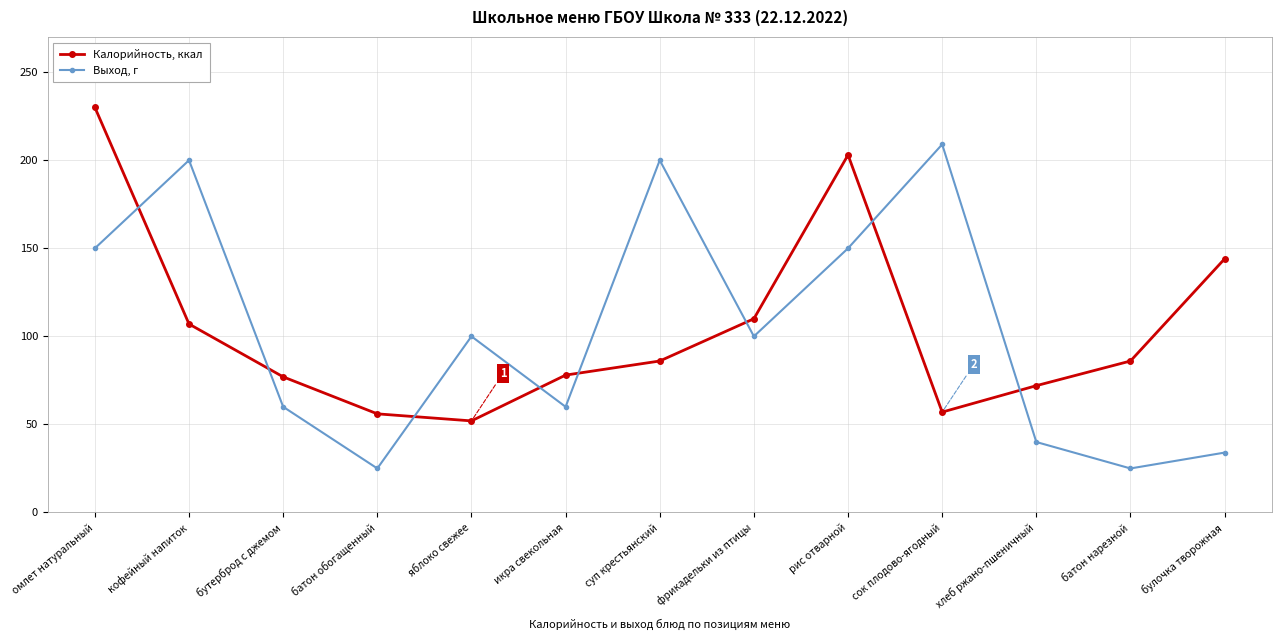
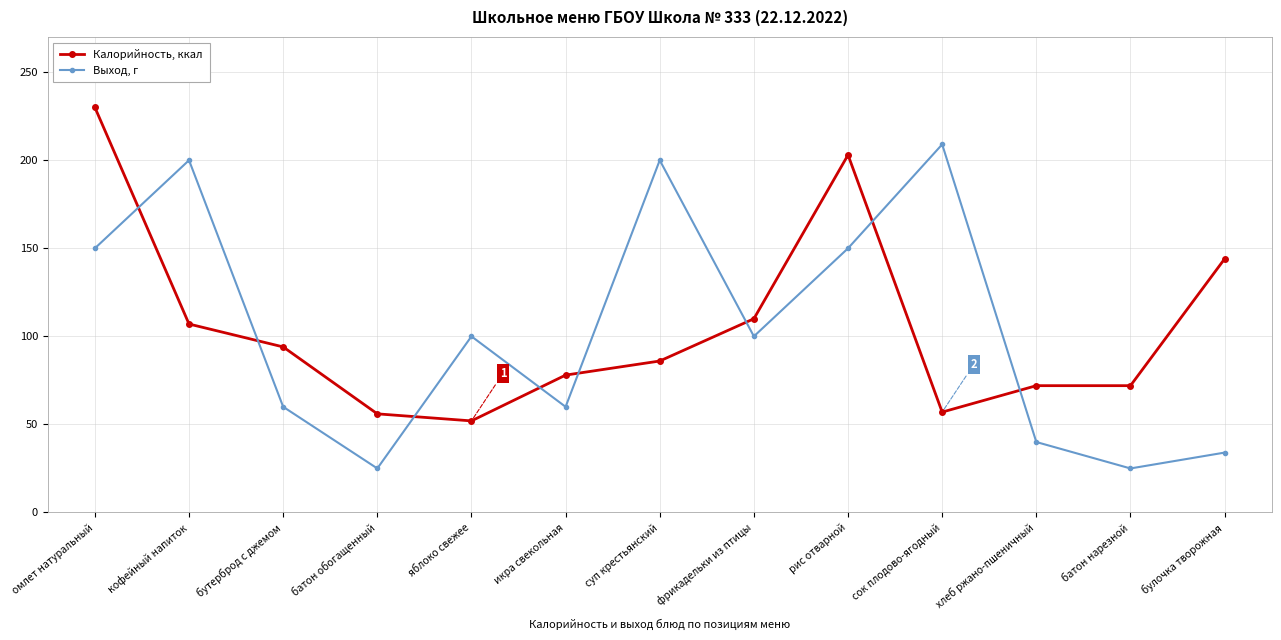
  {
    "Калорийность, ккал": {
      "омлет натуральный": 230,
      "кофейный напиток": 107,
-     "бутерброд с джемом": 77,
+     "бутерброд с джемом": 94,
      "батон обогащенный": 56,
      "яблоко свежее": 52,
      "икра свекольная": 78,
      "суп крестьянский": 86,
      "фрикадельки из птицы": 110,
      "рис отварной": 203,
      "сок плодово-ягодный": 57,
      "хлеб ржано-пшеничный": 72,
-     "батон нарезной": 86,
+     "батон нарезной": 72,
      "булочка творожная": 144
    },
    "Выход, г": {
      "омлет натуральный": 150,
      "кофейный напиток": 200,
      "бутерброд с джемом": 60,
      "батон обогащенный": 25,
      "яблоко свежее": 100,
      "икра свекольная": 60,
      "суп крестьянский": 200,
      "фрикадельки из птицы": 100,
      "рис отварной": 150,
      "сок плодово-ягодный": 209,
      "хлеб ржано-пшеничный": 40,
      "батон нарезной": 25,
      "булочка творожная": 34
    }
  }
